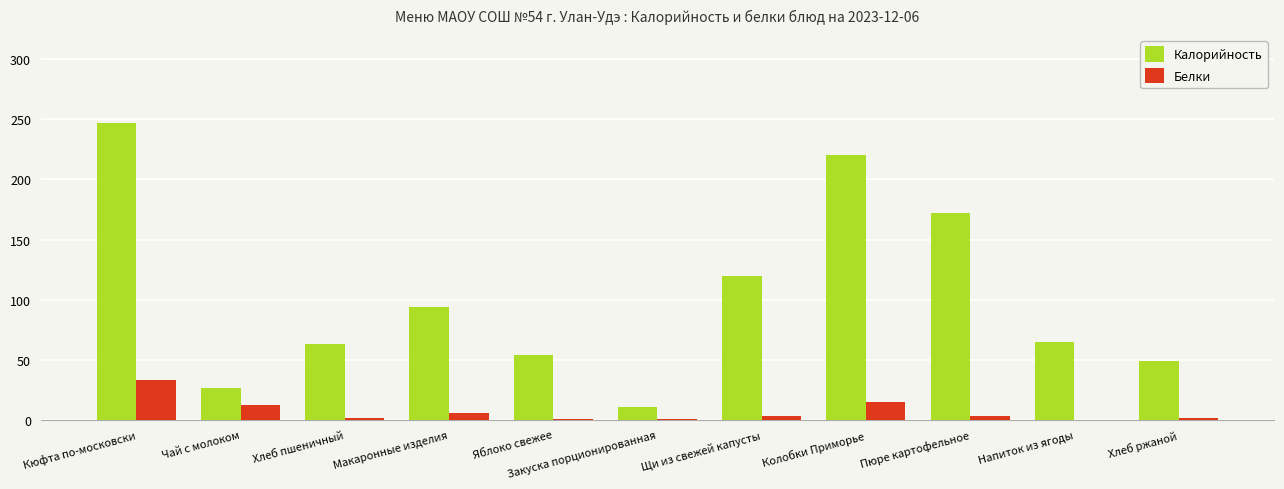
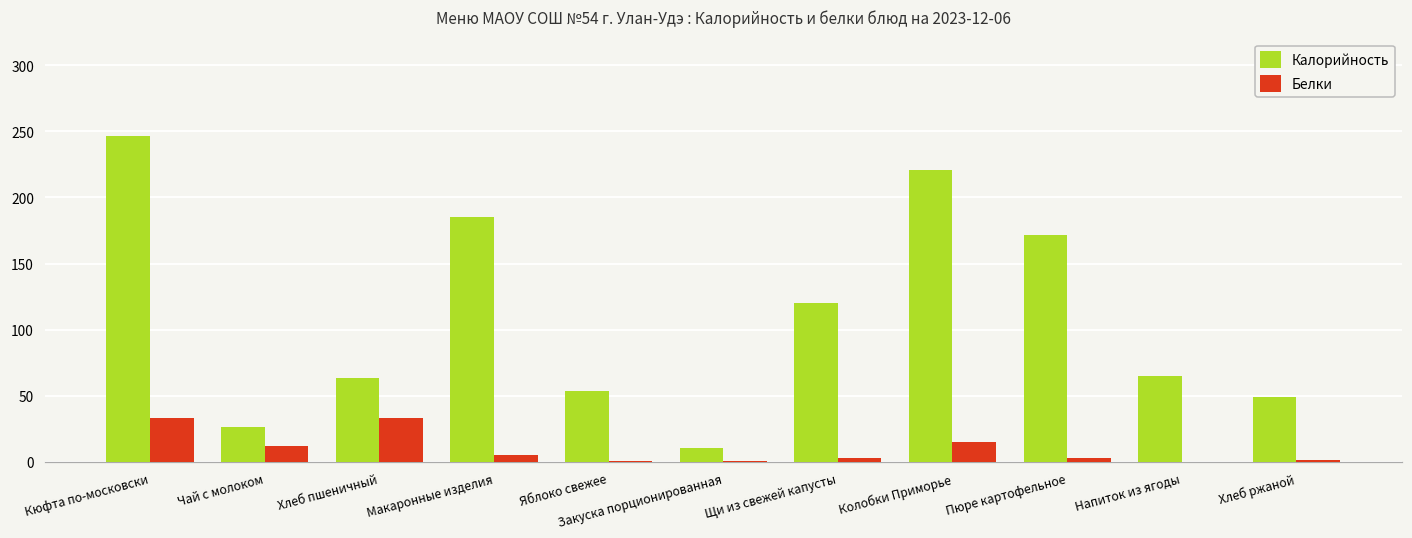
  {
    "Калорийность": {
      "Кюфта по-московски": 247,
      "Чай с молоком": 27,
      "Хлеб пшеничный": 63,
-     "Макаронные изделия": 93,
+     "Макаронные изделия": 185,
      "Яблоко свежее": 54,
      "Закуска порционированная": 11,
      "Щи из свежей капусты": 120,
      "Колобки Приморье": 221,
      "Пюре картофельное": 172,
      "Напиток из ягоды": 65,
      "Хлеб ржаной": 49
    },
    "Белки": {
      "Кюфта по-московски": 33,
      "Чай с молоком": 12,
-     "Хлеб пшеничный": 2,
+     "Хлеб пшеничный": 33,
      "Макаронные изделия": 5,
      "Щи из свежей капусты": 3,
      "Колобки Приморье": 15,
      "Пюре картофельное": 3
    }
  }
